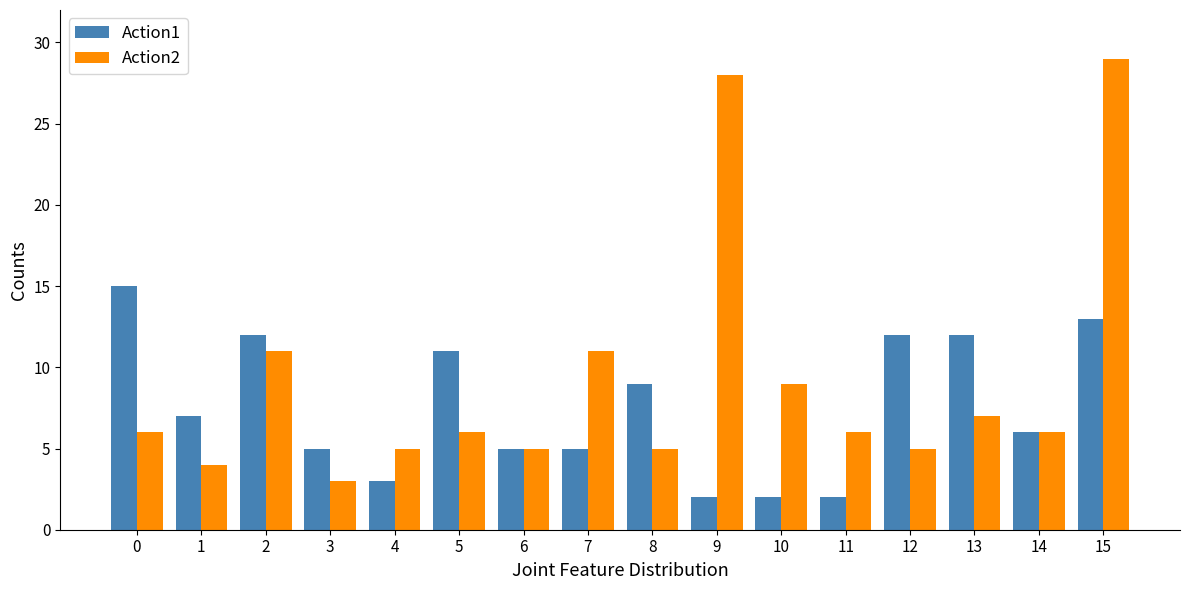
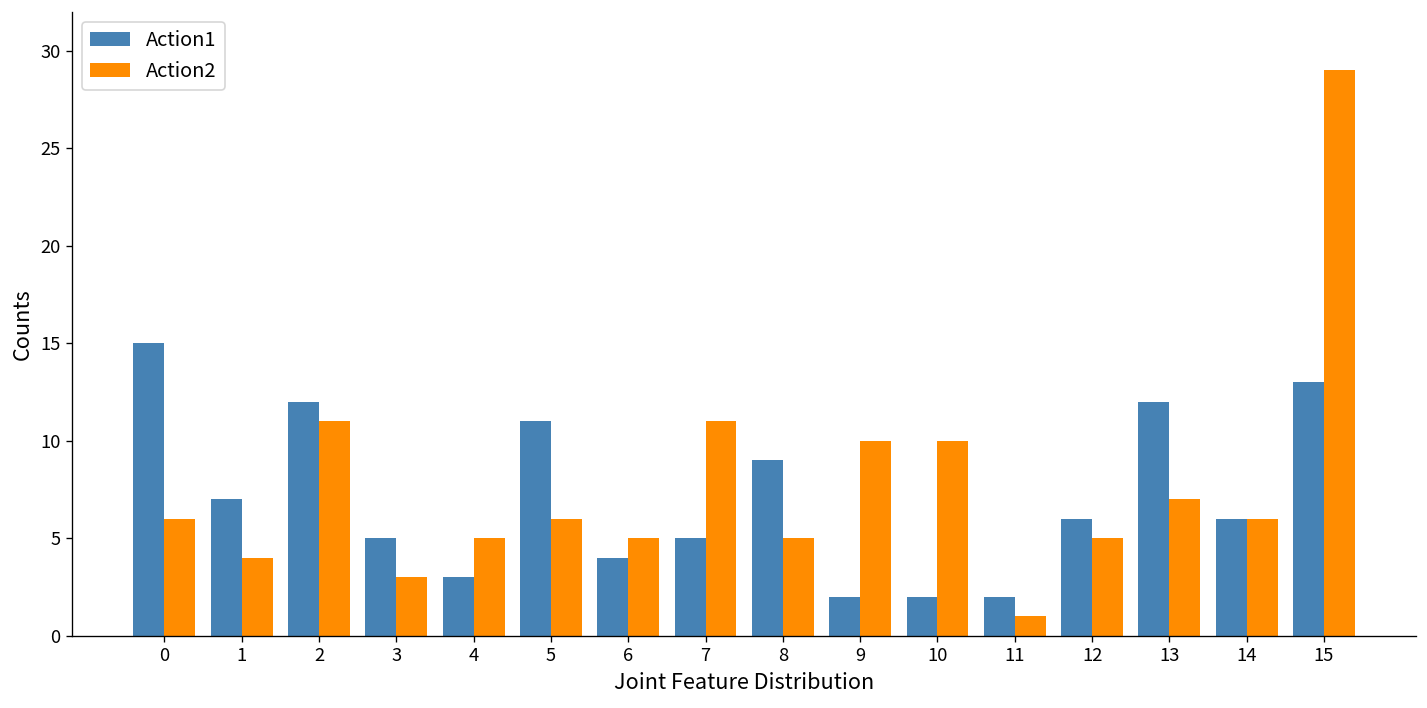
  {
    "Action1": {
      "0": 15,
      "1": 7,
      "2": 12,
      "3": 5,
      "4": 3,
      "5": 11,
-     "6": 5,
+     "6": 4,
      "7": 5,
      "8": 9,
      "9": 2,
      "10": 2,
      "11": 2,
-     "12": 12,
+     "12": 6,
      "13": 12,
      "14": 6,
      "15": 13
    },
    "Action2": {
      "0": 6,
      "1": 4,
      "2": 11,
      "3": 3,
      "4": 5,
      "5": 6,
      "6": 5,
      "7": 11,
      "8": 5,
-     "9": 28,
-     "10": 9,
-     "11": 6,
+     "9": 10,
+     "10": 10,
+     "11": 1,
      "12": 5,
      "13": 7,
      "14": 6,
      "15": 29
    }
  }
